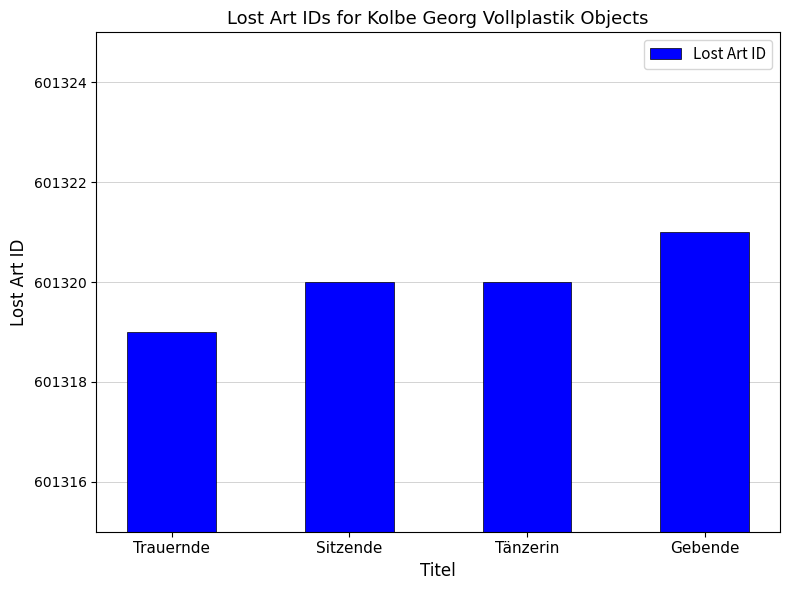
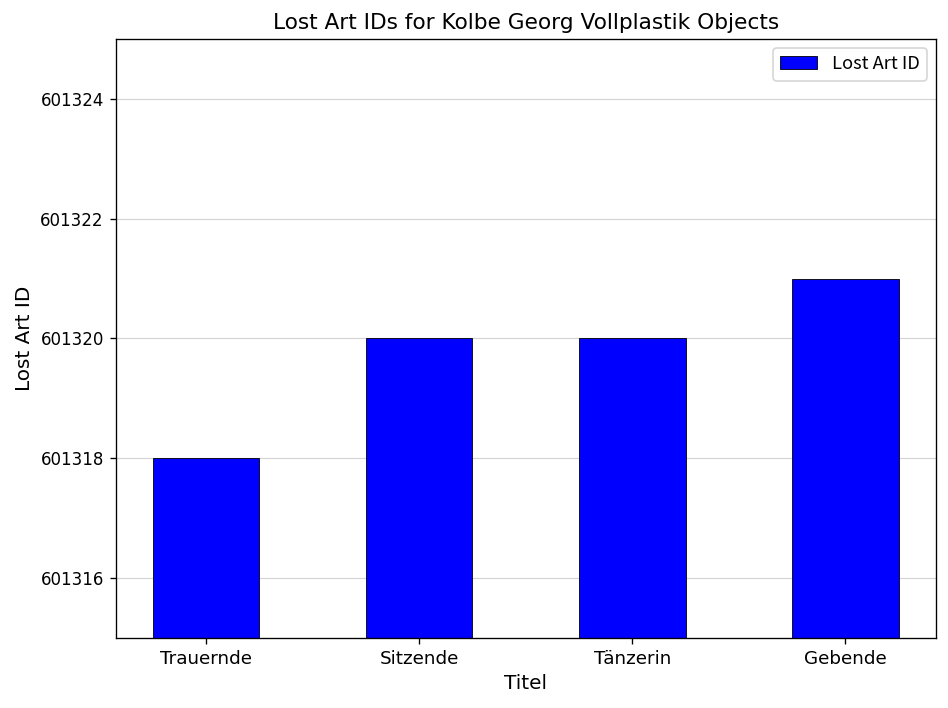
  {
-   "Trauernde": 601319,
+   "Trauernde": 601318,
    "Sitzende": 601320,
    "Tänzerin": 601320,
    "Gebende": 601321
  }
